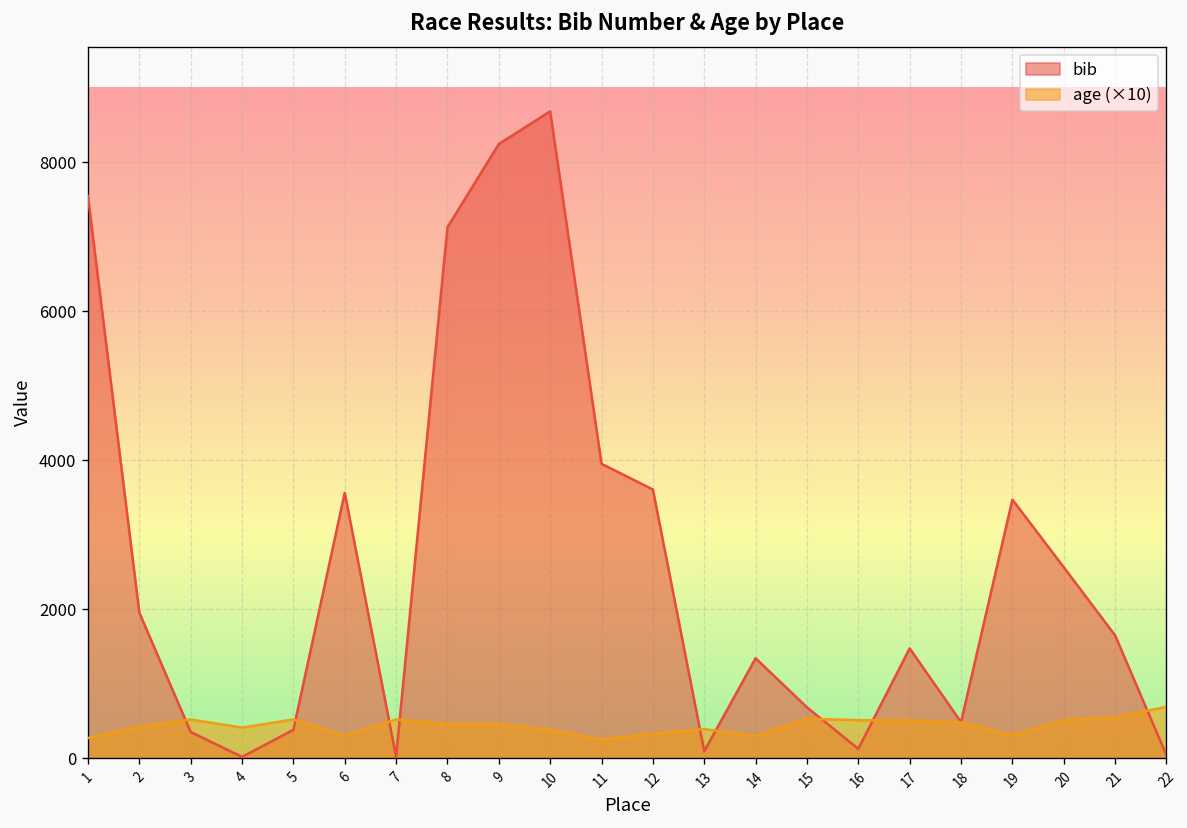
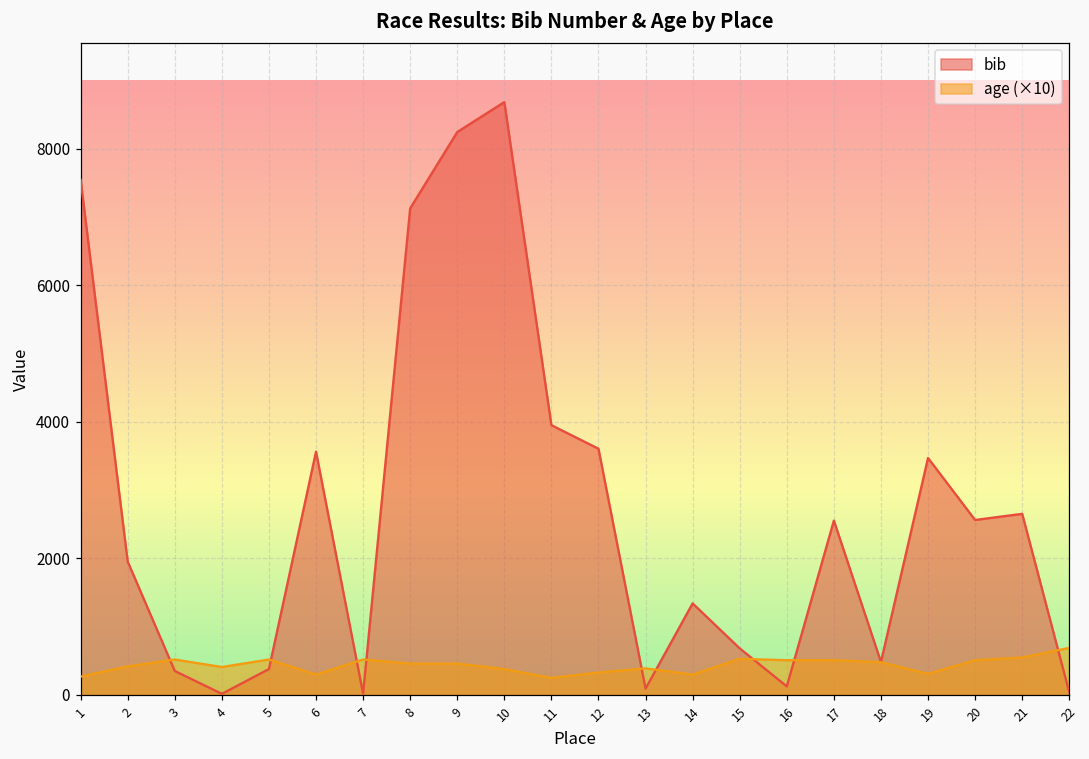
  {
    "bib": {
      "1": 7500,
      "2": 2000,
      "3": 400,
      "4": 0,
      "5": 400,
      "6": 3600,
      "7": 0,
      "8": 7100,
      "9": 8200,
      "10": 8700,
      "11": 4000,
      "12": 3600,
      "13": 100,
      "14": 1300,
      "15": 700,
      "16": 100,
-     "17": 1500,
+     "17": 2600,
      "19": 3500,
      "20": 2600,
-     "21": 1600,
+     "21": 2700,
      "22": 0
    },
    "age (×10)": {
      "1": 300,
      "2": 400,
      "3": 500,
      "4": 400,
      "5": 500,
      "6": 300,
      "7": 500,
      "8": 500,
      "9": 500,
      "10": 400,
      "11": 300,
      "12": 300,
      "13": 400,
      "14": 300,
      "15": 500,
      "16": 500,
      "17": 500,
      "19": 300,
      "20": 500,
      "21": 600,
      "22": 700
    }
  }
